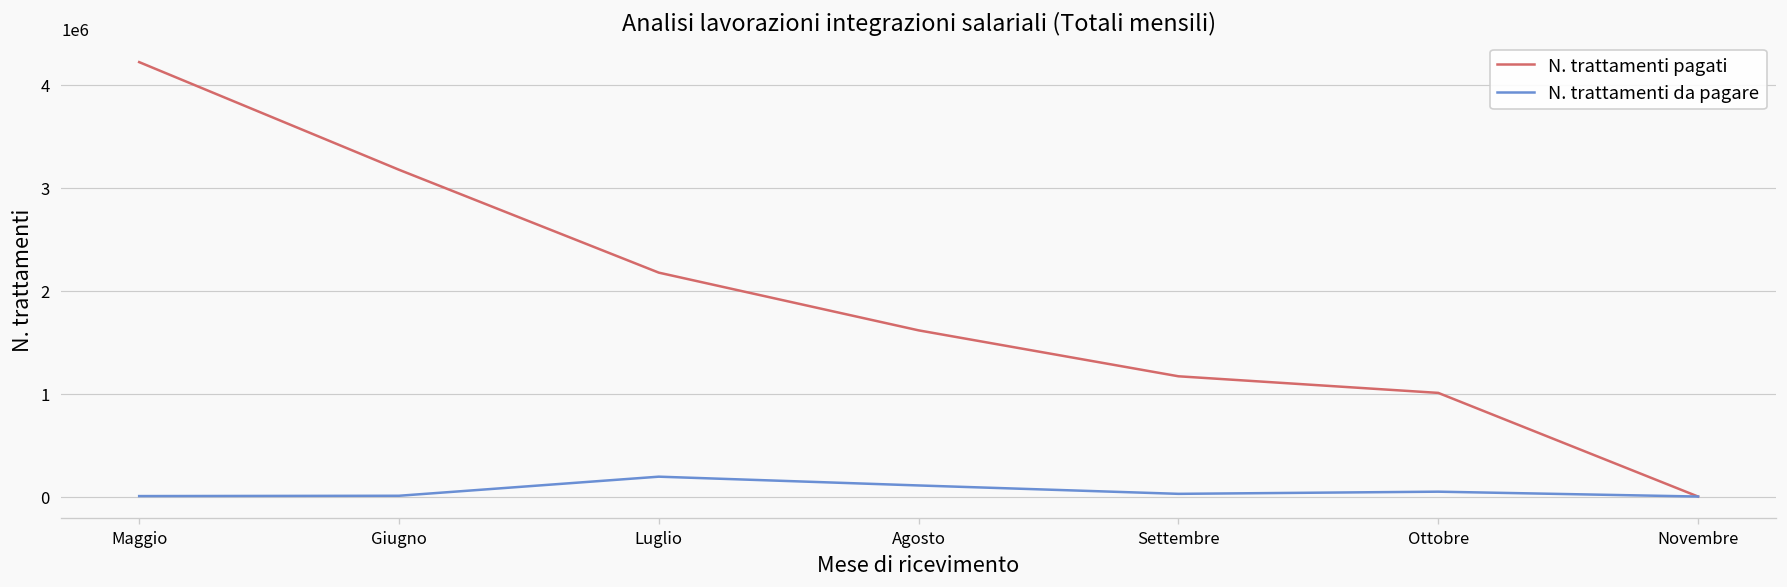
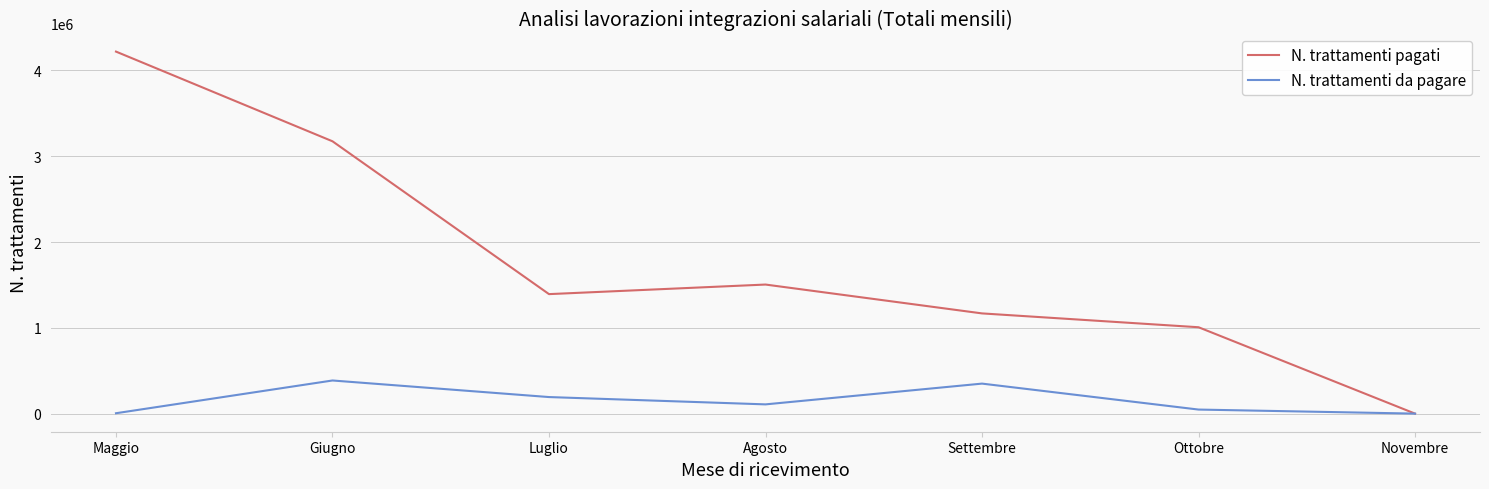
  {
    "N. trattamenti pagati": {
      "Maggio": 4200000,
      "Giugno": 3200000,
-     "Luglio": 2200000,
-     "Agosto": 1600000,
+     "Luglio": 1400000,
+     "Agosto": 1500000,
      "Settembre": 1200000,
      "Ottobre": 1000000
    },
    "N. trattamenti da pagare": {
      "Maggio": 0,
-     "Giugno": 0,
+     "Giugno": 400000,
      "Luglio": 200000,
      "Agosto": 100000,
-     "Settembre": 0,
+     "Settembre": 300000,
      "Ottobre": 0
    }
  }
